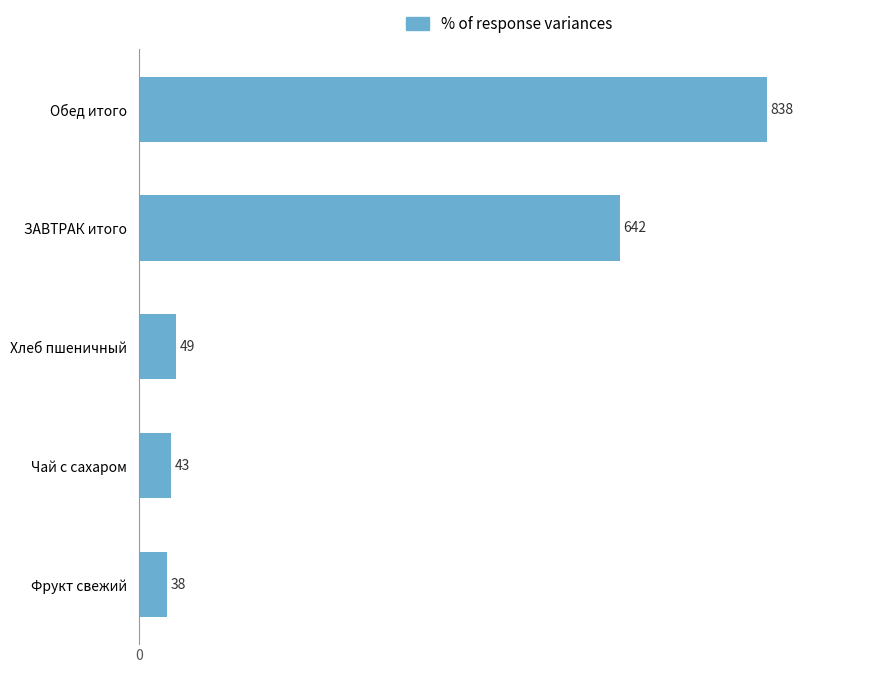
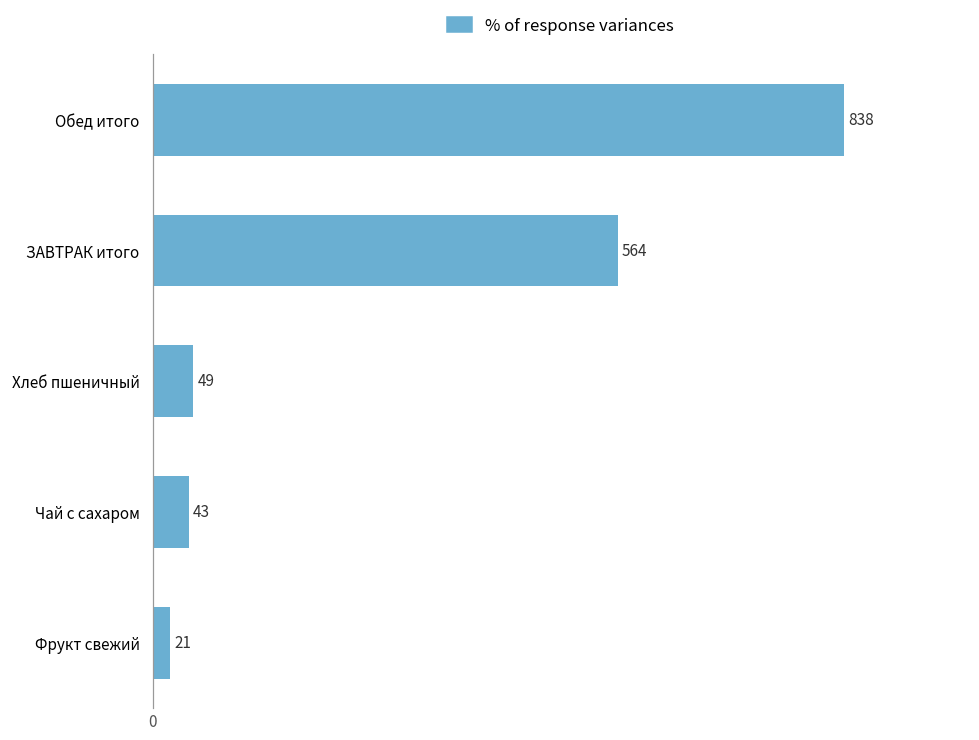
  {
    "Обед итого": 838,
-   "ЗАВТРАК итого": 642,
+   "ЗАВТРАК итого": 564,
    "Хлеб пшеничный": 49,
    "Чай с сахаром": 43,
-   "Фрукт свежий": 38
+   "Фрукт свежий": 21
  }
